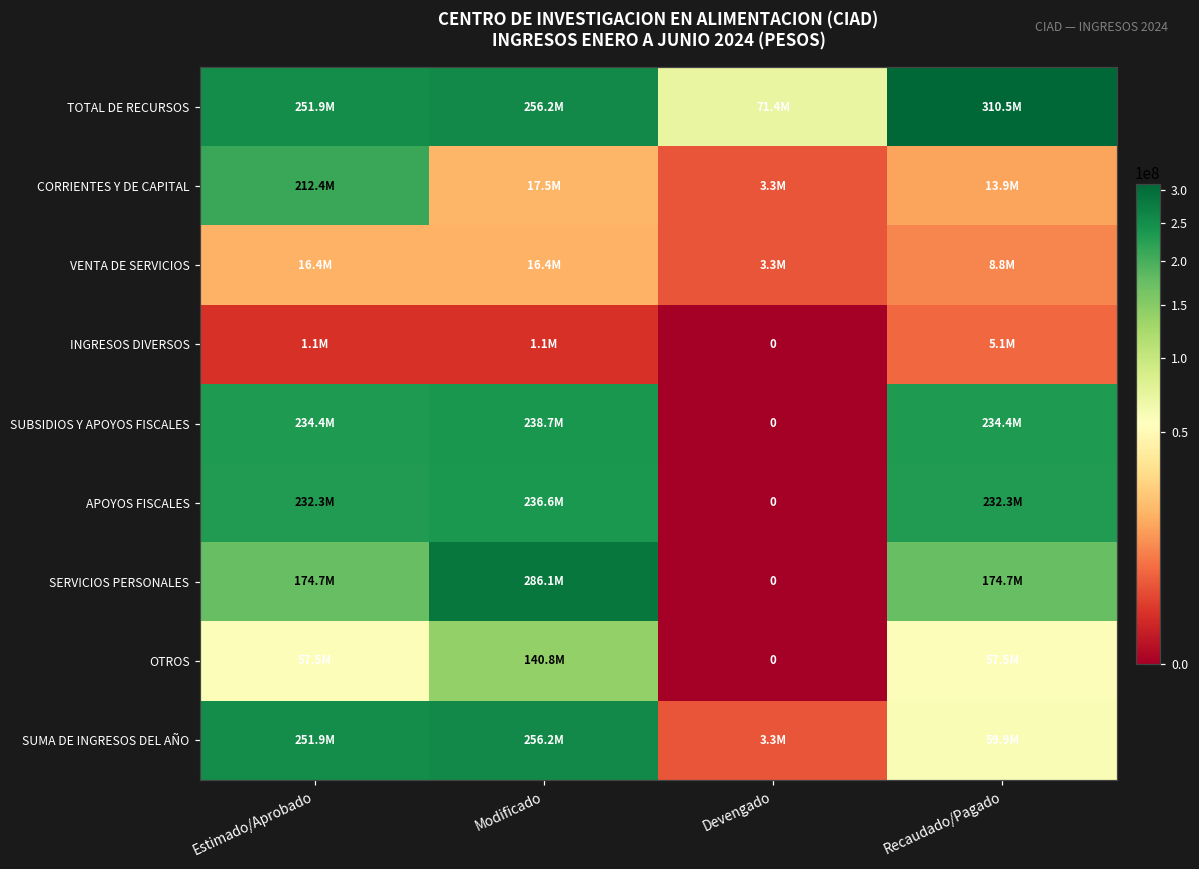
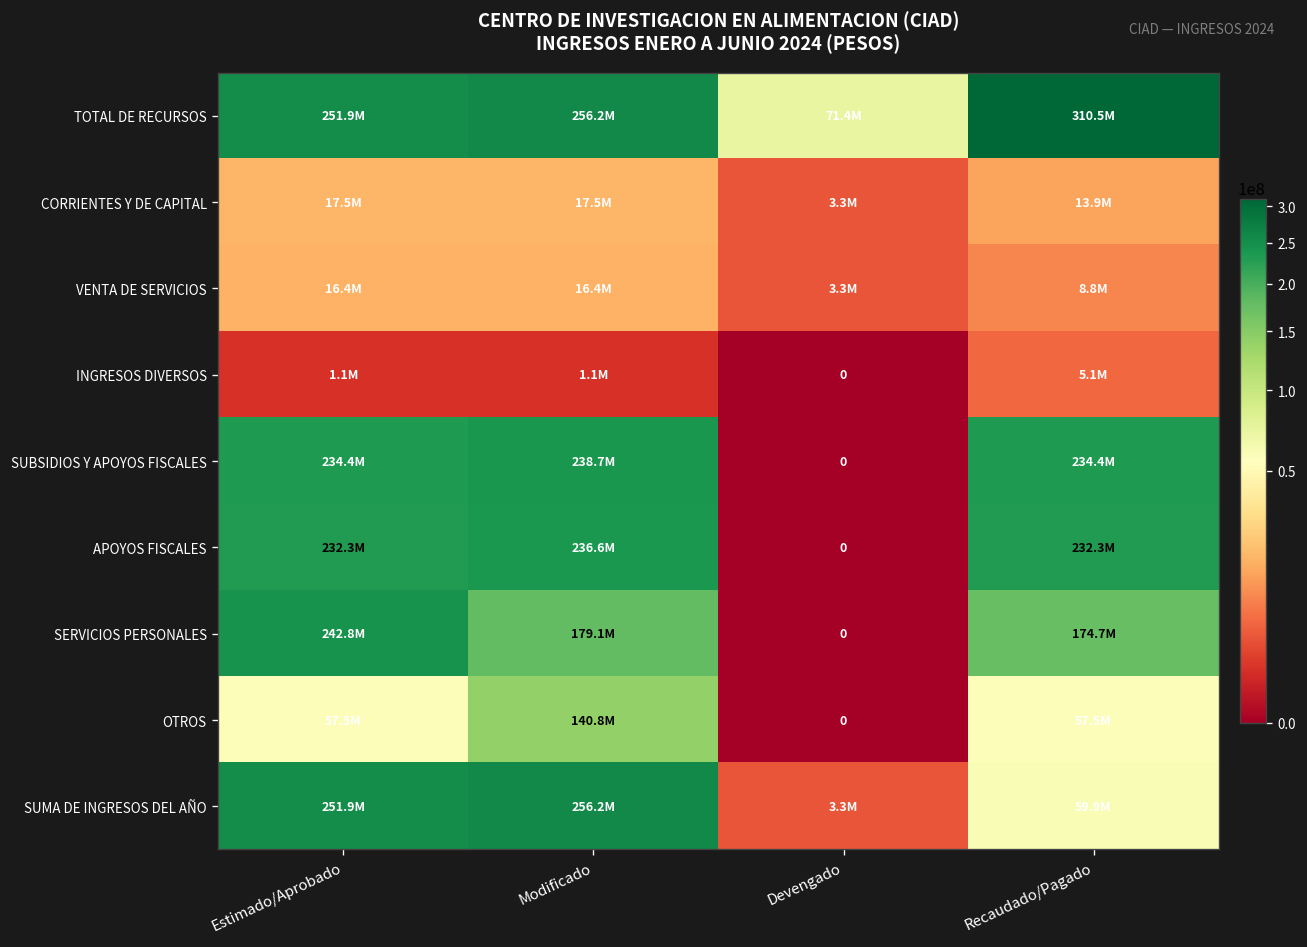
  {
    "TOTAL DE RECURSOS": {
      "Estimado/Aprobado": "251.9M",
      "Modificado": "256.2M",
      "Devengado": "71.4M",
      "Recaudado/Pagado": "310.5M"
    },
    "CORRIENTES Y DE CAPITAL": {
-     "Estimado/Aprobado": "212.4M",
+     "Estimado/Aprobado": "17.5M",
      "Modificado": "17.5M",
      "Devengado": "3.3M",
      "Recaudado/Pagado": "13.9M"
    },
    "VENTA DE SERVICIOS": {
      "Estimado/Aprobado": "16.4M",
      "Modificado": "16.4M",
      "Devengado": "3.3M",
      "Recaudado/Pagado": "8.8M"
    },
    "INGRESOS DIVERSOS": {
      "Estimado/Aprobado": "1.1M",
      "Modificado": "1.1M",
      "Devengado": "0",
      "Recaudado/Pagado": "5.1M"
    },
    "SUBSIDIOS Y APOYOS FISCALES": {
      "Estimado/Aprobado": "234.4M",
      "Modificado": "238.7M",
      "Devengado": "0",
      "Recaudado/Pagado": "234.4M"
    },
    "APOYOS FISCALES": {
      "Estimado/Aprobado": "232.3M",
      "Modificado": "236.6M",
      "Devengado": "0",
      "Recaudado/Pagado": "232.3M"
    },
    "SERVICIOS PERSONALES": {
-     "Estimado/Aprobado": "174.7M",
-     "Modificado": "286.1M",
+     "Estimado/Aprobado": "242.8M",
+     "Modificado": "179.1M",
      "Devengado": "0",
      "Recaudado/Pagado": "174.7M"
    },
    "OTROS": {
      "Estimado/Aprobado": "57.5M",
      "Modificado": "140.8M",
      "Devengado": "0",
      "Recaudado/Pagado": "57.5M"
    },
    "SUMA DE INGRESOS DEL AÑO": {
      "Estimado/Aprobado": "251.9M",
      "Modificado": "256.2M",
      "Devengado": "3.3M",
      "Recaudado/Pagado": "59.9M"
    }
  }
